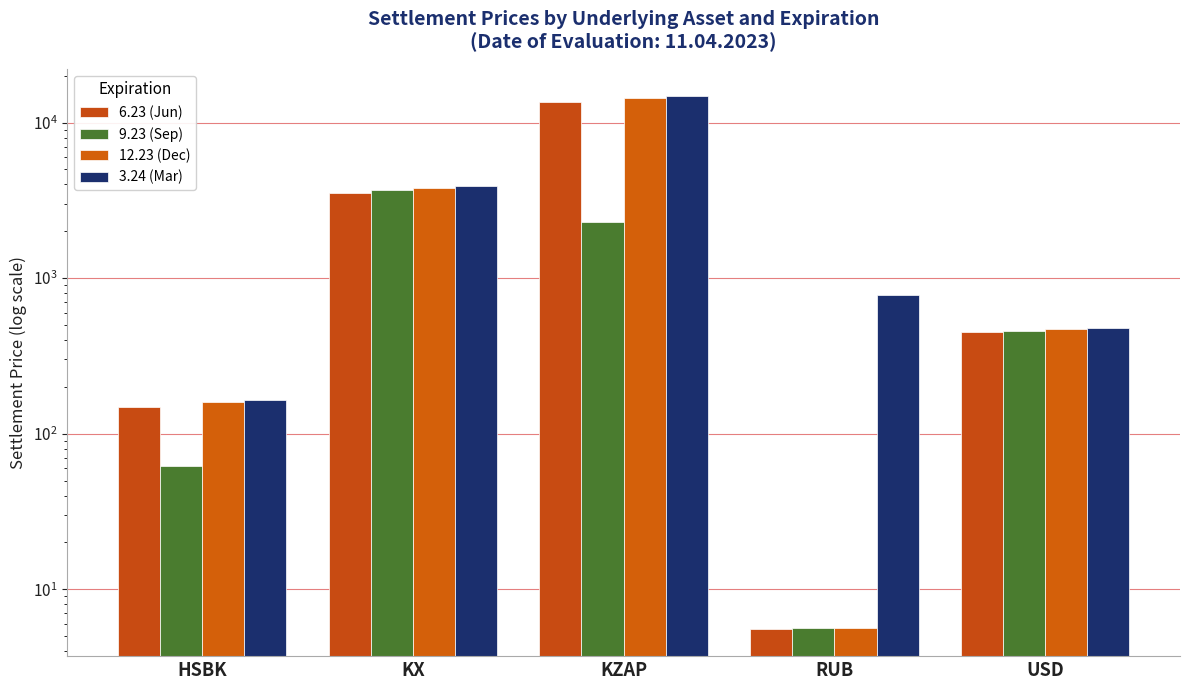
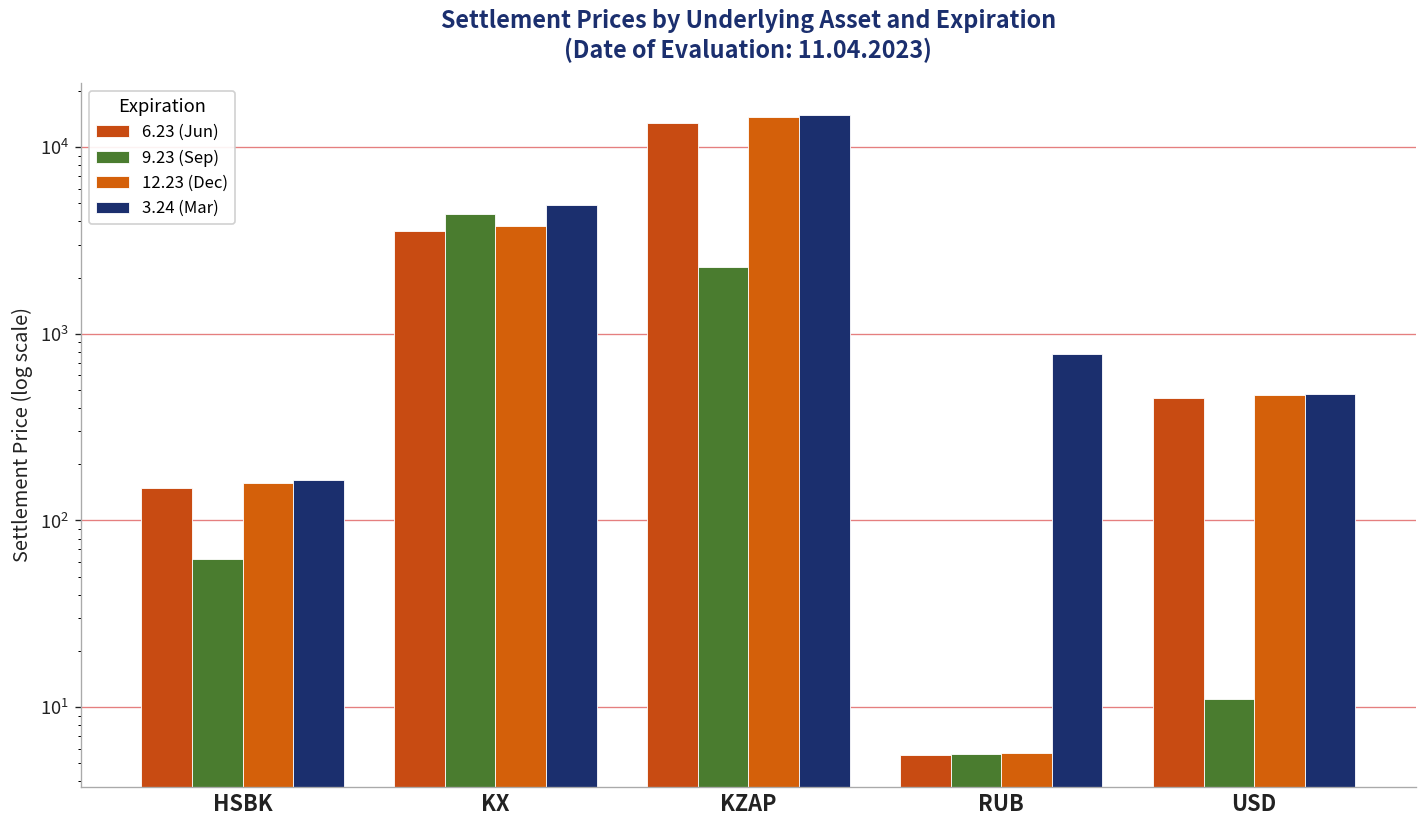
  {
    "9.23 (Sep)": {
      "HSBK": 62,
-     "KX": 3700,
+     "KX": 4400,
      "KZAP": 2300,
      "RUB": 5.6,
-     "USD": 460
+     "USD": 11
    },
    "3.24 (Mar)": {
      "HSBK": 160,
-     "KX": 3900,
+     "KX": 4900,
      "KZAP": 15000,
      "RUB": 800,
      "USD": 480
    }
  }
